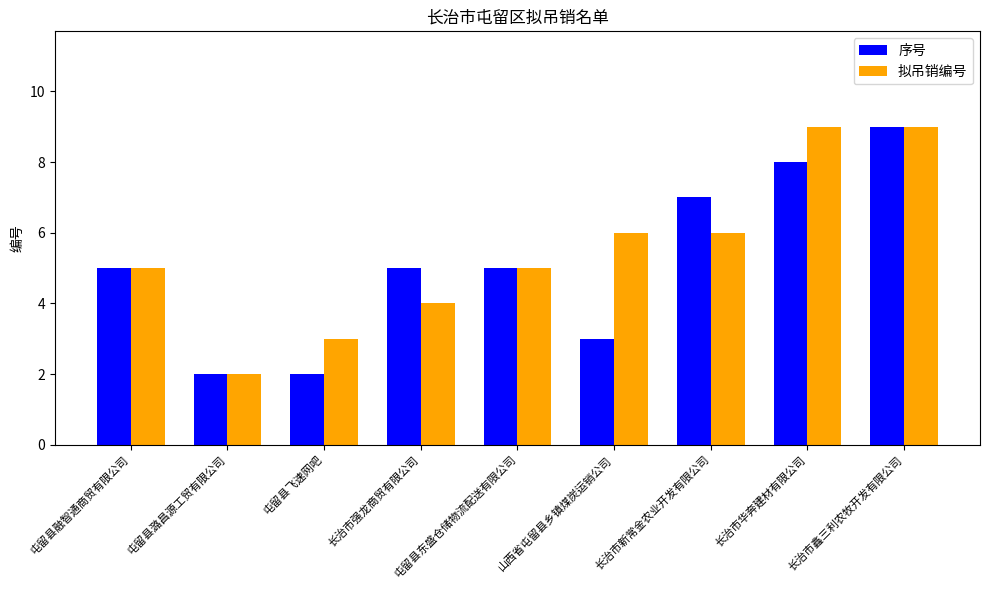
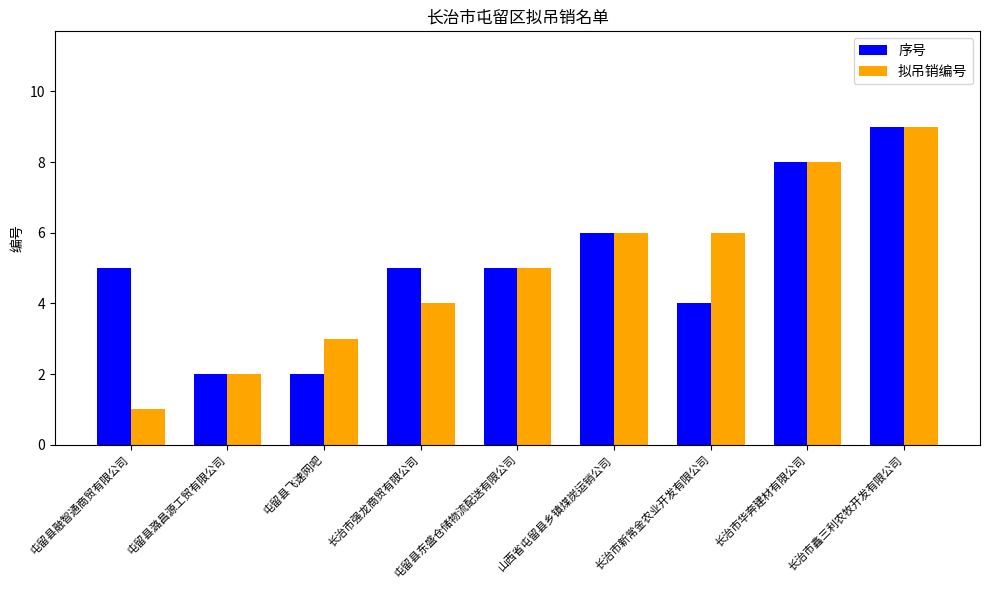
  {
    "序号": {
      "屯留县融智通商贸有限公司": 5,
      "屯留县潞昌源工贸有限公司": 2,
      "屯留县飞速网吧": 2,
      "长治市强龙商贸有限公司": 5,
      "屯留县东盛仓储物流配送有限公司": 5,
-     "山西省屯留县乡镇煤炭运销公司": 3,
-     "长治市新常金农业开发有限公司": 7,
+     "山西省屯留县乡镇煤炭运销公司": 6,
+     "长治市新常金农业开发有限公司": 4,
      "长治市华奔建材有限公司": 8,
      "长治市鑫三利农牧开发有限公司": 9
    },
    "拟吊销编号": {
-     "屯留县融智通商贸有限公司": 5,
+     "屯留县融智通商贸有限公司": 1,
      "屯留县潞昌源工贸有限公司": 2,
      "屯留县飞速网吧": 3,
      "长治市强龙商贸有限公司": 4,
      "屯留县东盛仓储物流配送有限公司": 5,
      "山西省屯留县乡镇煤炭运销公司": 6,
      "长治市新常金农业开发有限公司": 6,
-     "长治市华奔建材有限公司": 9,
+     "长治市华奔建材有限公司": 8,
      "长治市鑫三利农牧开发有限公司": 9
    }
  }
